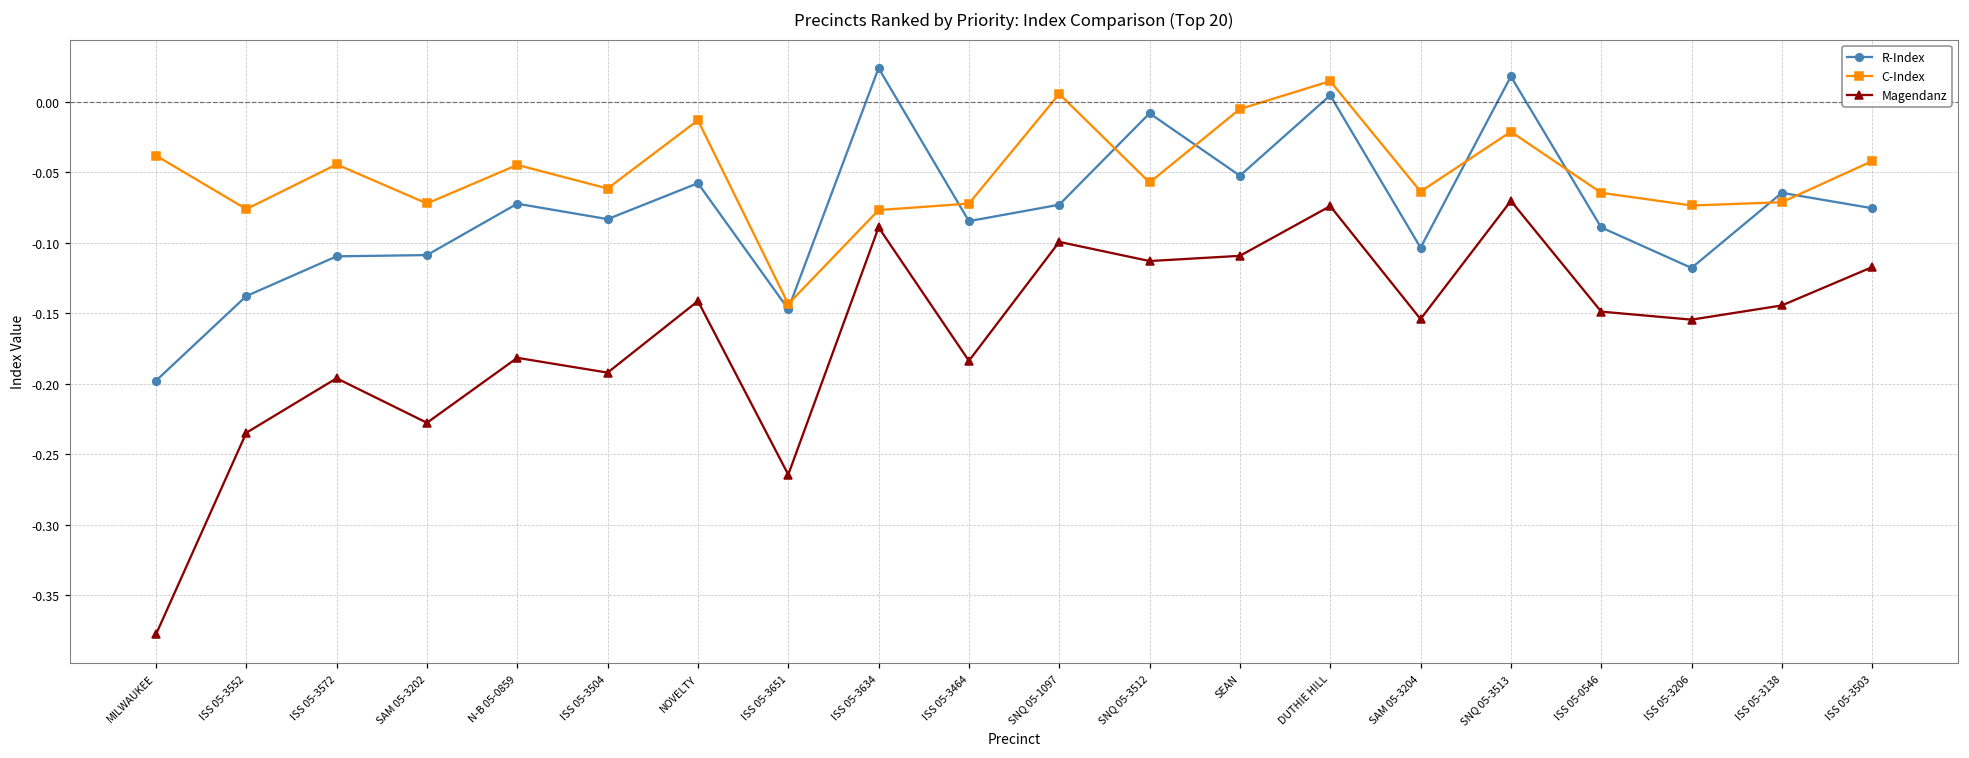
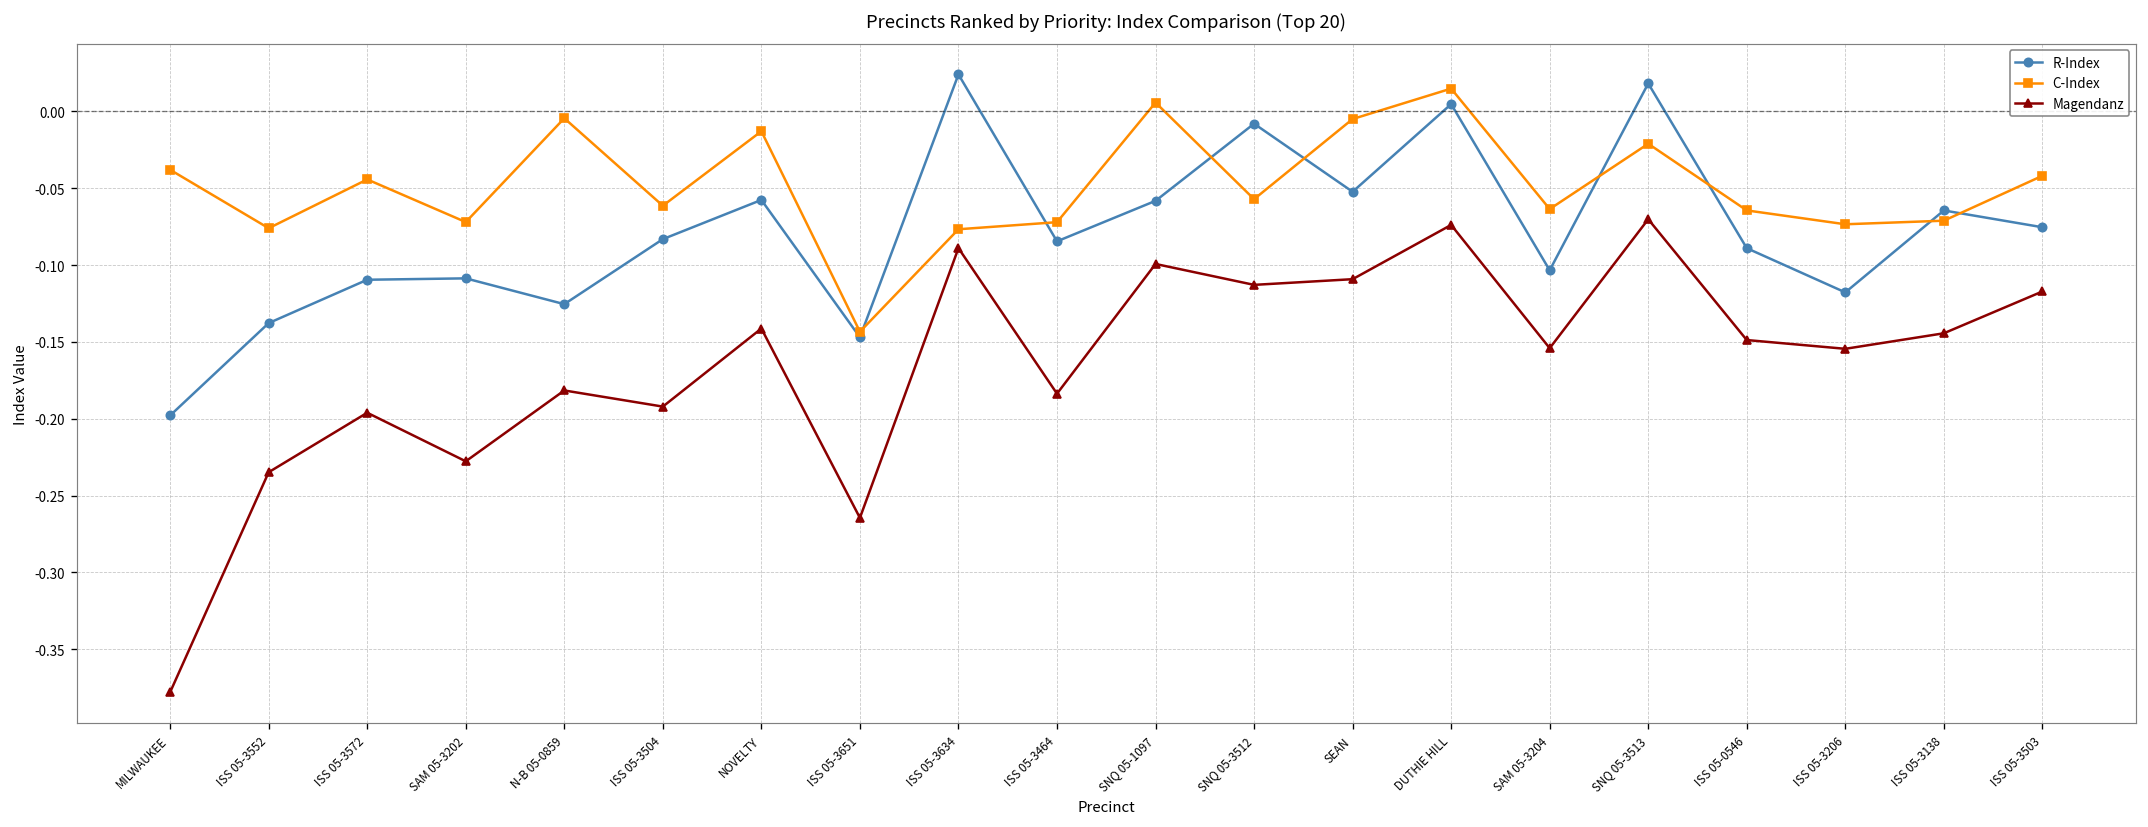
  {
    "R-Index": {
      "MILWAUKEE": -0.198,
      "ISS 05-3552": -0.138,
      "ISS 05-3572": -0.110,
      "SAM 05-3202": -0.109,
-     "N-B 05-0859": -0.072,
+     "N-B 05-0859": -0.125,
      "ISS 05-3504": -0.083,
      "NOVELTY": -0.058,
      "ISS 05-3651": -0.147,
      "ISS 05-3634": 0.024,
      "ISS 05-3464": -0.085,
-     "SNQ 05-1097": -0.073,
+     "SNQ 05-1097": -0.058,
      "SNQ 05-3512": -0.008,
      "SEAN": -0.052,
      "DUTHIE HILL": 0.005,
      "SAM 05-3204": -0.103,
      "SNQ 05-3513": 0.018,
      "ISS 05-0546": -0.089,
      "ISS 05-3206": -0.118,
      "ISS 05-3138": -0.064,
      "ISS 05-3503": -0.075
    },
    "C-Index": {
      "MILWAUKEE": -0.038,
      "ISS 05-3552": -0.076,
      "ISS 05-3572": -0.044,
      "SAM 05-3202": -0.072,
-     "N-B 05-0859": -0.045,
+     "N-B 05-0859": -0.004,
      "ISS 05-3504": -0.061,
      "NOVELTY": -0.013,
      "ISS 05-3651": -0.143,
      "ISS 05-3634": -0.077,
      "ISS 05-3464": -0.072,
      "SNQ 05-1097": 0.006,
      "SNQ 05-3512": -0.057,
      "SEAN": -0.005,
      "DUTHIE HILL": 0.015,
      "SAM 05-3204": -0.064,
      "SNQ 05-3513": -0.021,
      "ISS 05-0546": -0.064,
      "ISS 05-3206": -0.073,
      "ISS 05-3138": -0.071,
      "ISS 05-3503": -0.042
    },
    "Magendanz": {
      "MILWAUKEE": -0.378,
      "ISS 05-3552": -0.235,
      "ISS 05-3572": -0.196,
      "SAM 05-3202": -0.228,
      "N-B 05-0859": -0.182,
      "ISS 05-3504": -0.192,
      "NOVELTY": -0.141,
      "ISS 05-3651": -0.265,
      "ISS 05-3634": -0.089,
      "ISS 05-3464": -0.184,
      "SNQ 05-1097": -0.099,
      "SNQ 05-3512": -0.113,
      "SEAN": -0.109,
      "DUTHIE HILL": -0.074,
      "SAM 05-3204": -0.154,
      "SNQ 05-3513": -0.070,
      "ISS 05-0546": -0.149,
      "ISS 05-3206": -0.155,
      "ISS 05-3138": -0.144,
      "ISS 05-3503": -0.117
    }
  }
